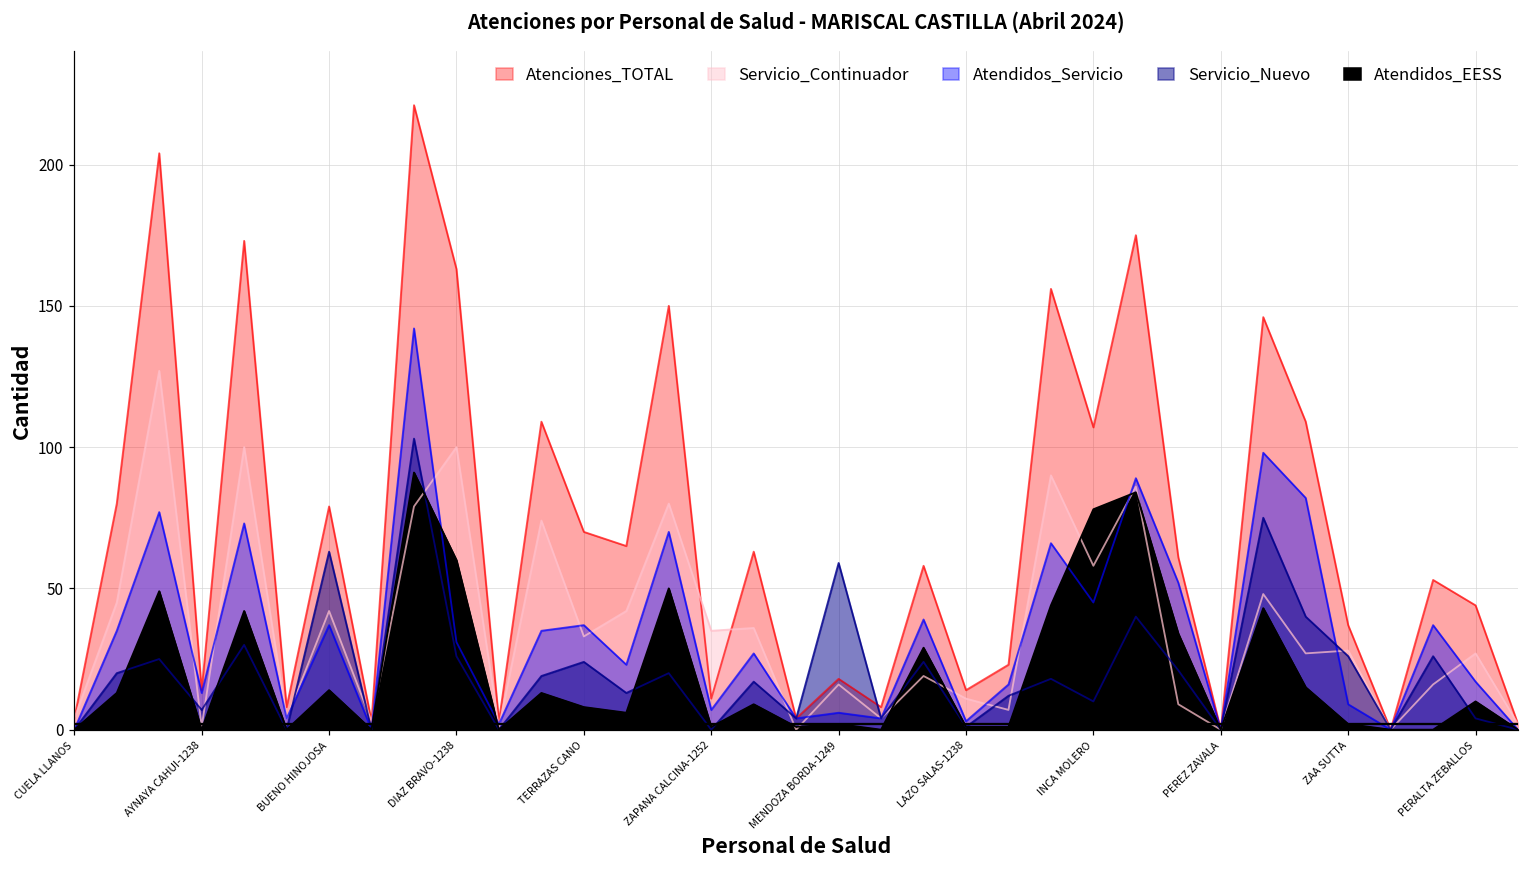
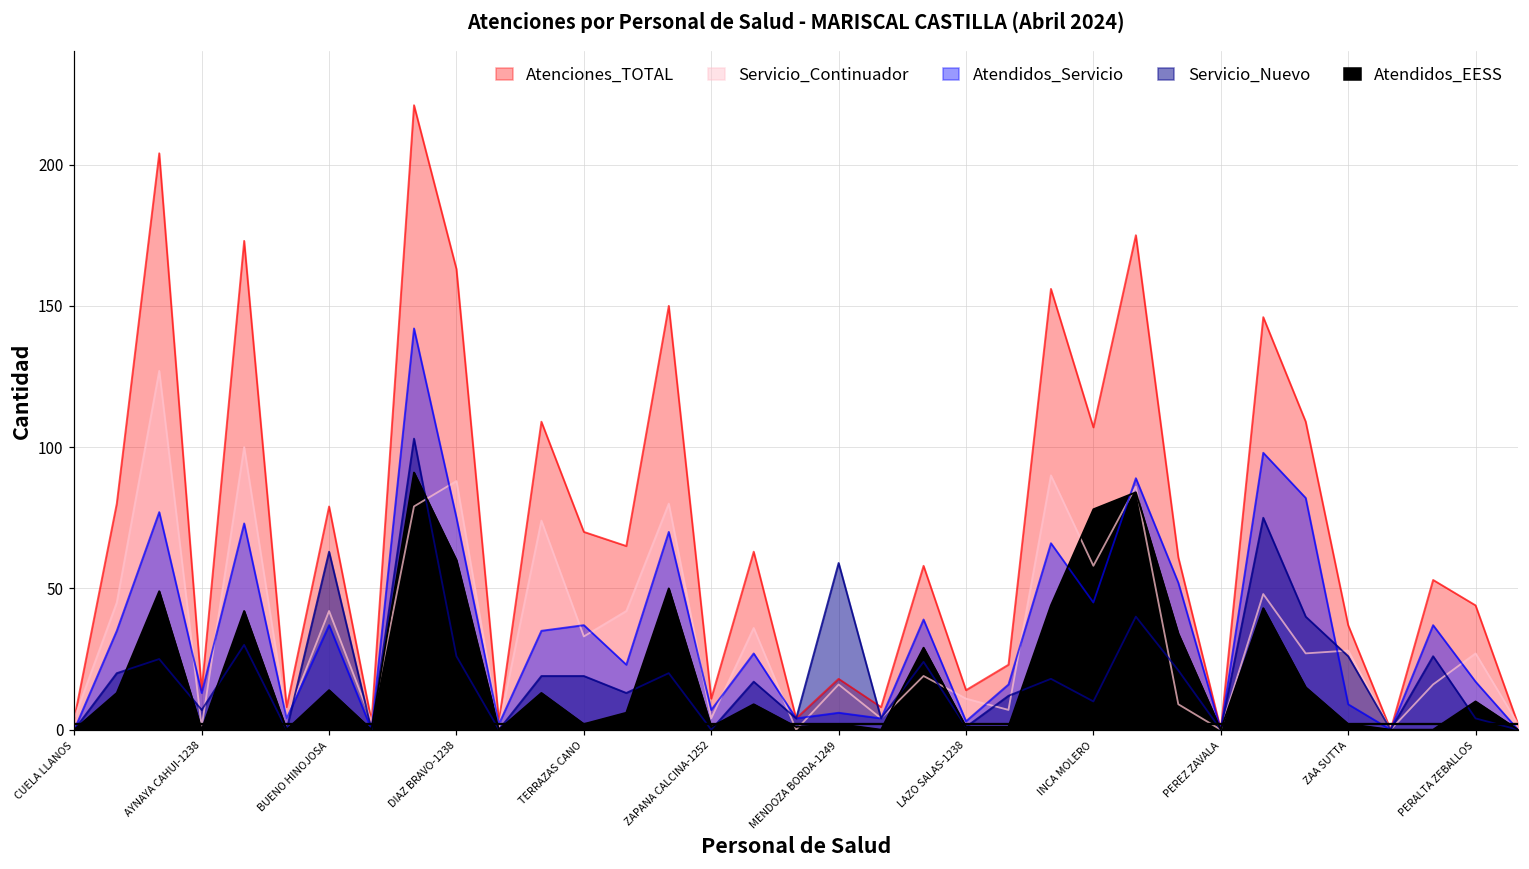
  {
    "Atenciones_TOTAL": {
      "BUENO HINOJOSA": 79,
      "DIAZ BRAVO-1238": 163,
      "TERRAZAS CANO": 70,
      "ZAPANA CALCINA-1252": 11,
      "MENDOZA BORDA-1249": 18,
      "LAZO SALAS-1238": 14,
      "INCA MOLERO": 107,
      "ZAA SUTTA": 37,
      "PERALTA ZEBALLOS": 44
    },
    "Servicio_Continuador": {
      "BUENO HINOJOSA": 42,
-     "DIAZ BRAVO-1238": 100,
+     "DIAZ BRAVO-1238": 88,
      "TERRAZAS CANO": 33,
-     "ZAPANA CALCINA-1252": 35,
+     "ZAPANA CALCINA-1252": 4,
      "MENDOZA BORDA-1249": 16,
      "LAZO SALAS-1238": 11,
      "INCA MOLERO": 58,
      "ZAA SUTTA": 28,
      "PERALTA ZEBALLOS": 27
    },
    "Atendidos_Servicio": {
      "BUENO HINOJOSA": 37,
-     "DIAZ BRAVO-1238": 31,
+     "DIAZ BRAVO-1238": 75,
      "TERRAZAS CANO": 37,
      "ZAPANA CALCINA-1252": 7,
      "MENDOZA BORDA-1249": 6,
      "LAZO SALAS-1238": 3,
      "INCA MOLERO": 45,
      "ZAA SUTTA": 9,
      "PERALTA ZEBALLOS": 17
    },
    "Servicio_Nuevo": {
      "AYNAYA CAHUI-1238": 7,
      "BUENO HINOJOSA": 63,
      "DIAZ BRAVO-1238": 26,
-     "TERRAZAS CANO": 24,
+     "TERRAZAS CANO": 19,
      "MENDOZA BORDA-1249": 59,
      "INCA MOLERO": 10,
      "ZAA SUTTA": 26,
      "PERALTA ZEBALLOS": 4
    },
    "Atendidos_EESS": {
      "BUENO HINOJOSA": 14,
      "DIAZ BRAVO-1238": 60,
-     "TERRAZAS CANO": 8,
+     "TERRAZAS CANO": 2,
      "MENDOZA BORDA-1249": 2,
      "INCA MOLERO": 78,
      "ZAA SUTTA": 2,
      "PERALTA ZEBALLOS": 10
    }
  }
